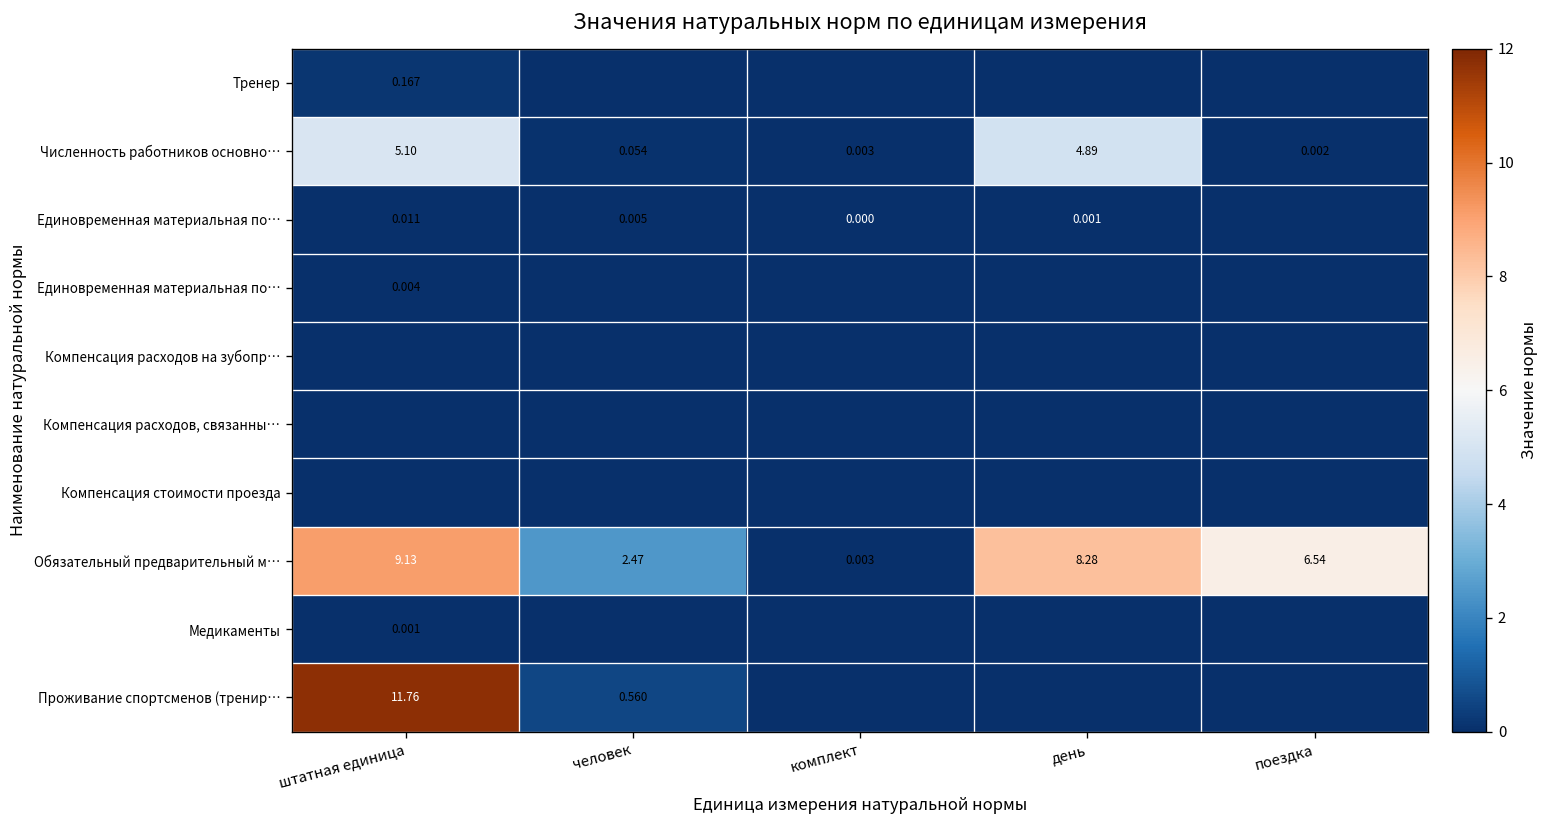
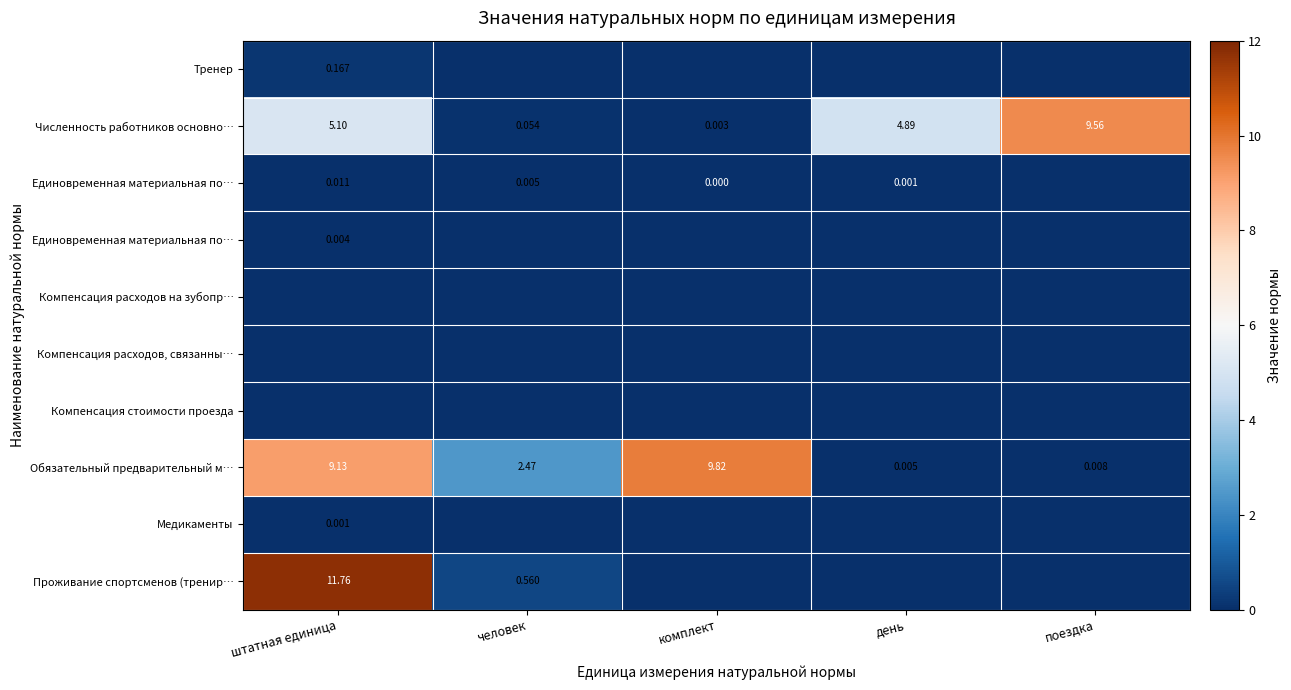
  {
    "Тренер": {
      "штатная единица": 0.167
    },
    "Численность работников основно…": {
      "штатная единица": 5.10,
      "человек": 0.054,
      "комплект": 0.003,
      "день": 4.89,
-     "поездка": 0.002
+     "поездка": 9.56
    },
    "Обязательный предварительный м…": {
      "штатная единица": 9.13,
      "человек": 2.47,
-     "комплект": 0.003,
-     "день": 8.28,
-     "поездка": 6.54
+     "комплект": 9.82,
+     "день": 0.005,
+     "поездка": 0.008
    },
    "Медикаменты": {
      "штатная единица": 0.001
    },
    "Проживание спортсменов (тренир…": {
      "штатная единица": 11.76,
      "человек": 0.560
    }
  }
